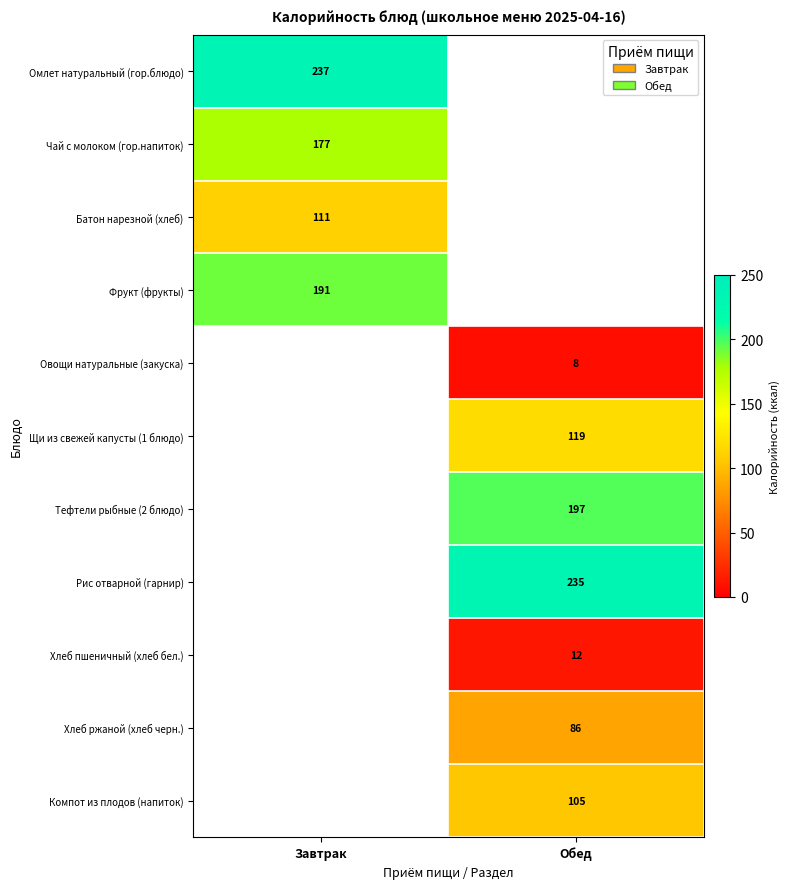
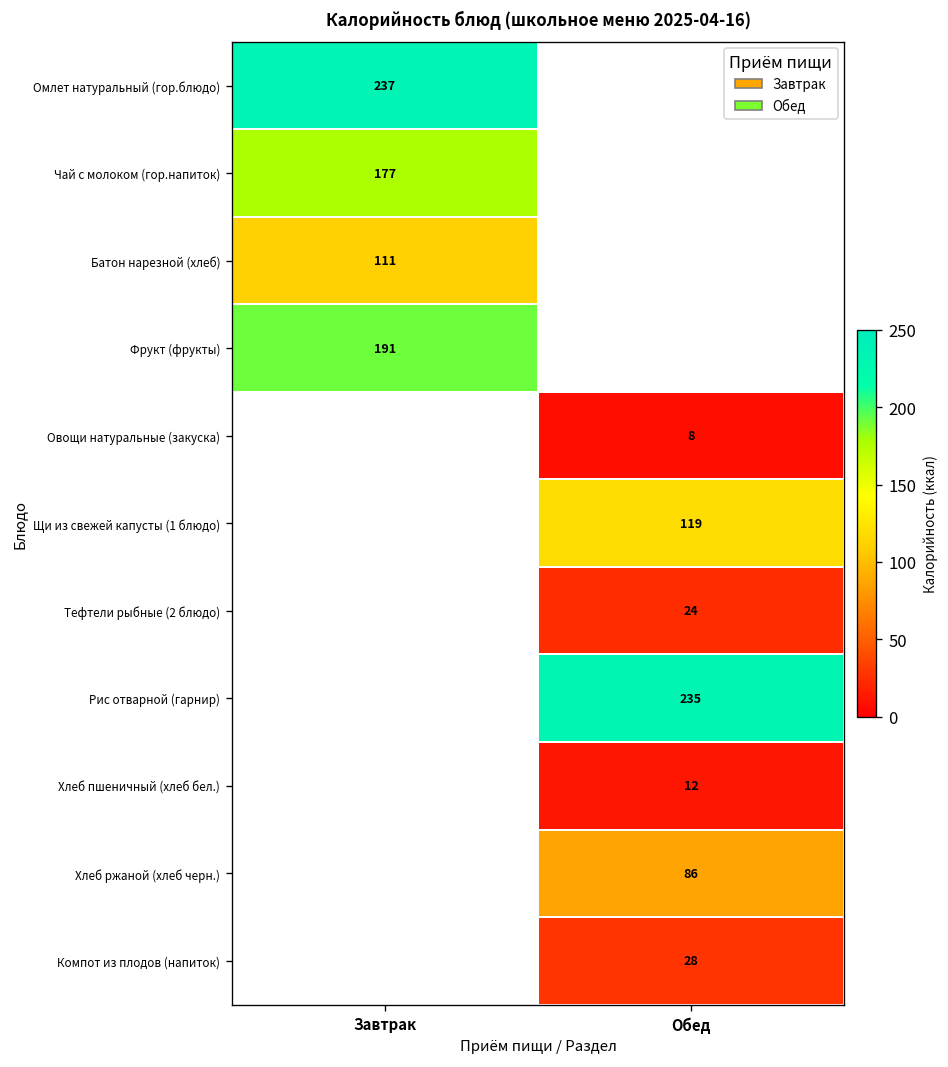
  {
    "Омлет натуральный (гор.блюдо)": {
      "Завтрак": 237
    },
    "Чай с молоком (гор.напиток)": {
      "Завтрак": 177
    },
    "Батон нарезной (хлеб)": {
      "Завтрак": 111
    },
    "Фрукт (фрукты)": {
      "Завтрак": 191
    },
    "Овощи натуральные (закуска)": {
      "Обед": 8
    },
    "Щи из свежей капусты (1 блюдо)": {
      "Обед": 119
    },
    "Тефтели рыбные (2 блюдо)": {
-     "Обед": 197
+     "Обед": 24
    },
    "Рис отварной (гарнир)": {
      "Обед": 235
    },
    "Хлеб пшеничный (хлеб бел.)": {
      "Обед": 12
    },
    "Хлеб ржаной (хлеб черн.)": {
      "Обед": 86
    },
    "Компот из плодов (напиток)": {
-     "Обед": 105
+     "Обед": 28
    }
  }
